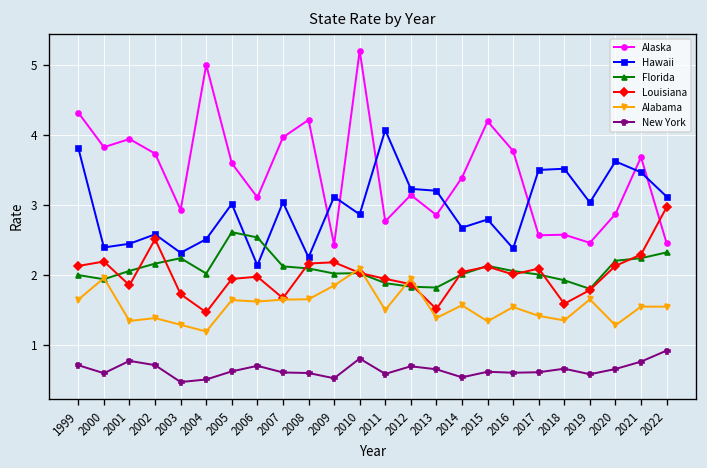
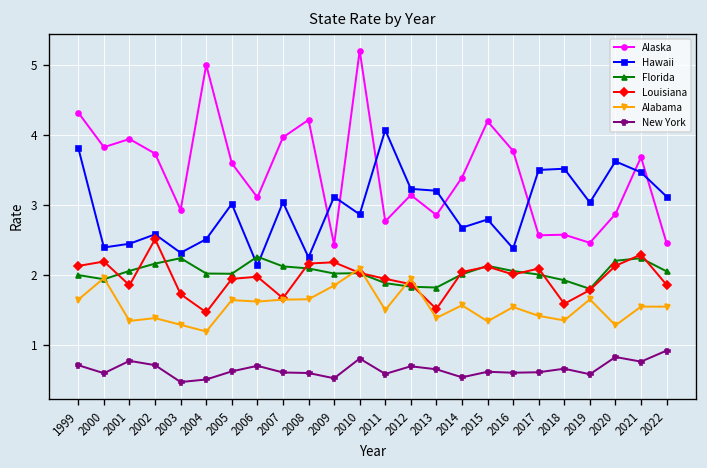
  {
    "Alaska": {
      "1999": 4.3,
      "2000": 3.8,
      "2001": 3.9,
      "2002": 3.7,
      "2003": 2.9,
      "2004": 5.0,
      "2005": 3.6,
      "2006": 3.1,
      "2007": 4.0,
      "2008": 4.2,
      "2009": 2.4,
      "2010": 5.2,
      "2011": 2.8,
      "2012": 3.1,
      "2013": 2.9,
      "2014": 3.4,
      "2015": 4.2,
      "2016": 3.8,
      "2017": 2.6,
      "2018": 2.6,
      "2019": 2.5,
      "2020": 2.9,
      "2021": 3.7,
      "2022": 2.5
    },
    "Hawaii": {
      "1999": 3.8,
      "2000": 2.4,
      "2001": 2.4,
      "2002": 2.6,
      "2003": 2.3,
      "2004": 2.5,
      "2005": 3.0,
      "2006": 2.1,
      "2007": 3.0,
      "2008": 2.3,
      "2009": 3.1,
      "2010": 2.9,
      "2011": 4.1,
      "2012": 3.2,
      "2013": 3.2,
      "2014": 2.7,
      "2015": 2.8,
      "2016": 2.4,
      "2017": 3.5,
      "2018": 3.5,
      "2019": 3.0,
      "2020": 3.6,
      "2021": 3.5,
      "2022": 3.1
    },
    "Florida": {
      "1999": 2.0,
      "2001": 2.1,
      "2002": 2.2,
      "2003": 2.2,
      "2004": 2.0,
-     "2005": 2.6,
-     "2006": 2.5,
+     "2005": 2.0,
+     "2006": 2.3,
      "2007": 2.1,
      "2008": 2.1,
      "2009": 2.0,
      "2011": 1.9,
      "2013": 1.8,
      "2016": 2.1,
      "2017": 2.0,
      "2018": 1.9,
      "2020": 2.2,
      "2021": 2.2,
-     "2022": 2.3
+     "2022": 2.1
    },
    "Louisiana": {
      "1999": 2.1,
      "2000": 2.2,
      "2001": 1.9,
      "2002": 2.5,
      "2003": 1.7,
      "2004": 1.5,
      "2005": 1.9,
      "2006": 2.0,
      "2008": 2.2,
      "2009": 2.2,
      "2011": 1.9,
      "2013": 1.5,
      "2016": 2.0,
      "2017": 2.1,
      "2018": 1.6,
      "2020": 2.1,
      "2021": 2.3,
-     "2022": 3.0
+     "2022": 1.9
    },
    "Alabama": {
      "1999": 1.6,
      "2001": 1.3,
      "2002": 1.4,
      "2003": 1.3,
      "2004": 1.2,
      "2005": 1.6,
      "2006": 1.6,
      "2008": 1.7,
      "2009": 1.8,
      "2010": 2.1,
      "2011": 1.5,
      "2012": 1.9,
      "2013": 1.4,
      "2014": 1.6,
      "2015": 1.3,
      "2016": 1.5,
      "2017": 1.4,
      "2018": 1.4,
      "2019": 1.7,
      "2020": 1.3,
      "2021": 1.5,
      "2022": 1.5
    },
    "New York": {
      "1999": 0.7,
      "2000": 0.6,
      "2001": 0.8,
      "2002": 0.7,
      "2003": 0.5,
      "2004": 0.5,
      "2005": 0.6,
      "2006": 0.7,
      "2007": 0.6,
      "2008": 0.6,
      "2009": 0.5,
      "2010": 0.8,
      "2011": 0.6,
      "2012": 0.7,
      "2013": 0.7,
      "2014": 0.5,
      "2015": 0.6,
      "2016": 0.6,
      "2017": 0.6,
      "2018": 0.7,
      "2019": 0.6,
-     "2020": 0.7,
+     "2020": 0.8,
      "2021": 0.8,
      "2022": 0.9
    }
  }
